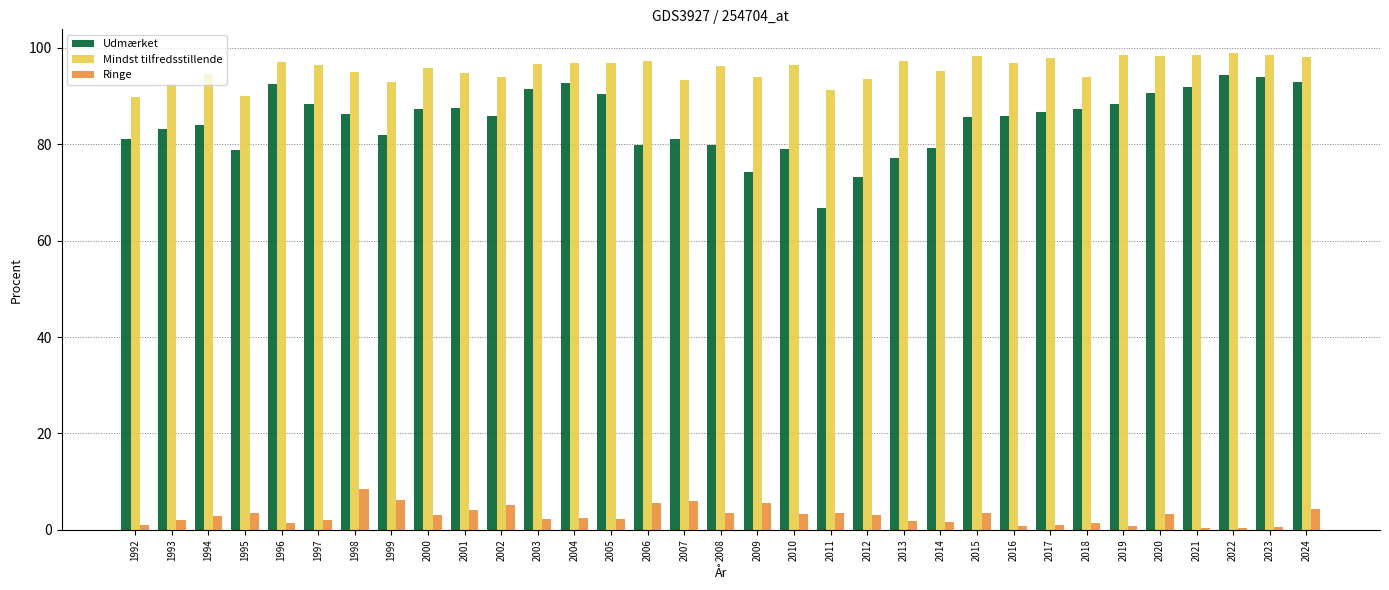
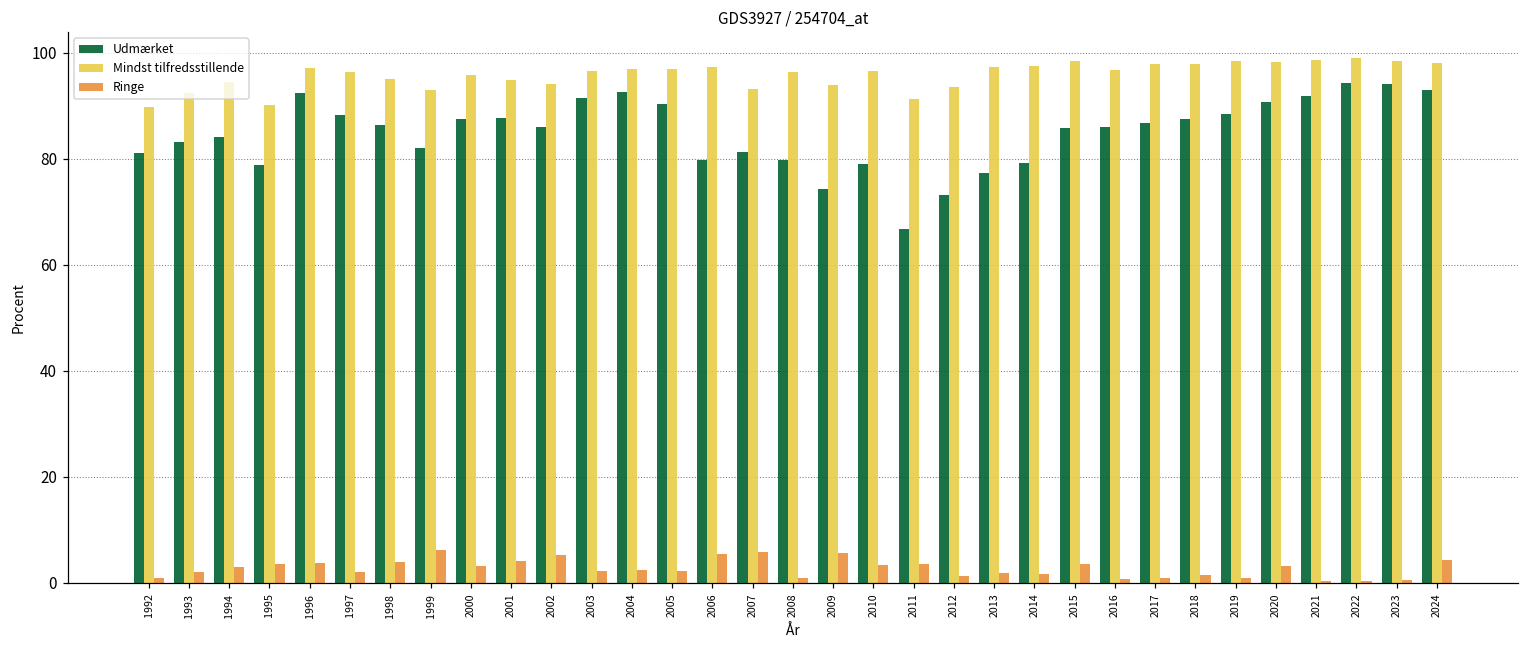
  {
    "Udmærket": {
      "1992": 81,
      "1993": 83,
      "1994": 84,
      "1995": 79,
      "1996": 92,
      "1997": 88,
      "1998": 86,
      "1999": 82,
      "2000": 87,
      "2001": 88,
      "2002": 86,
      "2003": 91,
      "2004": 93,
      "2005": 90,
      "2006": 80,
      "2007": 81,
      "2008": 80,
      "2009": 74,
      "2010": 79,
      "2011": 67,
      "2012": 73,
      "2013": 77,
      "2014": 79,
      "2015": 86,
      "2016": 86,
      "2017": 87,
      "2018": 87,
      "2019": 88,
      "2020": 91,
      "2021": 92,
      "2022": 94,
      "2023": 94,
      "2024": 93
    },
    "Mindst tilfredsstillende": {
      "1992": 90,
      "1995": 90,
      "1996": 97,
      "1997": 96,
      "1998": 95,
      "1999": 93,
      "2000": 96,
      "2001": 95,
      "2002": 94,
      "2003": 97,
      "2004": 97,
      "2005": 97,
      "2006": 97,
      "2007": 93,
      "2008": 96,
      "2009": 94,
      "2010": 96,
      "2011": 91,
      "2012": 93,
      "2013": 97,
-     "2014": 95,
+     "2014": 98,
      "2015": 98,
      "2016": 97,
      "2017": 98,
-     "2018": 94,
+     "2018": 98,
      "2019": 99,
      "2020": 98,
      "2021": 99,
      "2022": 99,
      "2023": 99,
      "2024": 98
    },
    "Ringe": {
      "1992": 1,
      "1993": 2,
      "1994": 3,
      "1995": 4,
-     "1996": 1,
+     "1996": 4,
      "1997": 2,
-     "1998": 8,
+     "1998": 4,
      "1999": 6,
      "2000": 3,
      "2001": 4,
      "2002": 5,
      "2003": 2,
      "2004": 2,
      "2005": 2,
      "2006": 6,
      "2007": 6,
-     "2008": 4,
+     "2008": 1,
      "2009": 6,
      "2010": 3,
      "2011": 4,
-     "2012": 3,
+     "2012": 1,
      "2013": 2,
      "2014": 2,
      "2015": 4,
      "2016": 1,
      "2017": 1,
      "2018": 1,
      "2019": 1,
      "2020": 3,
      "2024": 4
    }
  }
